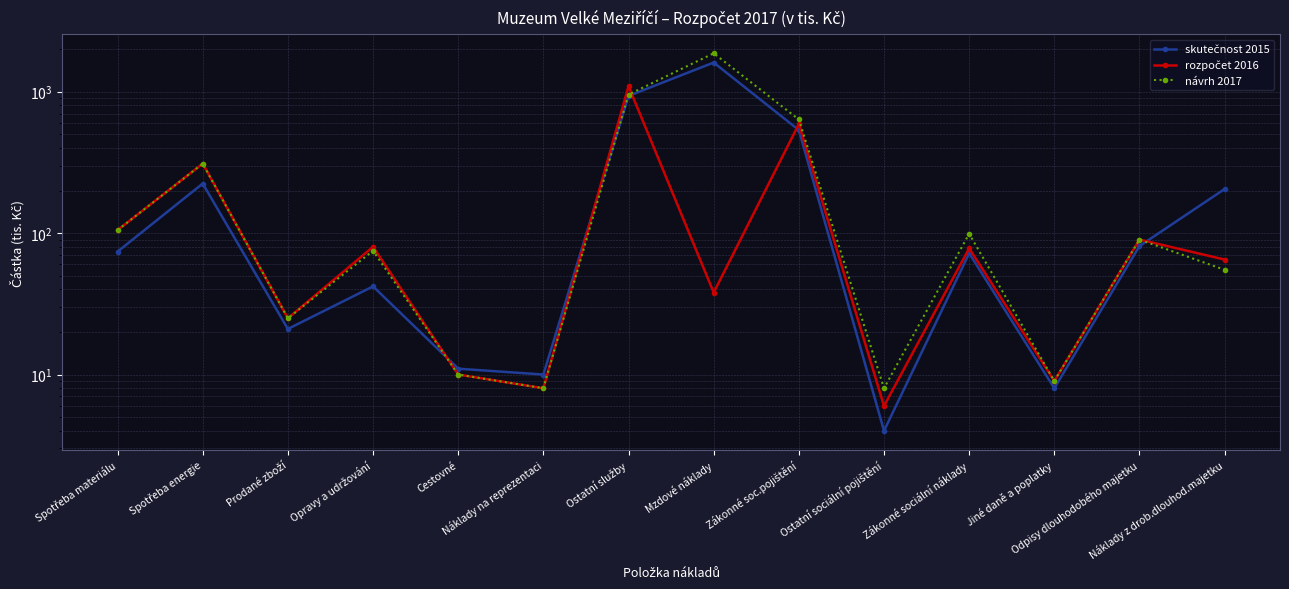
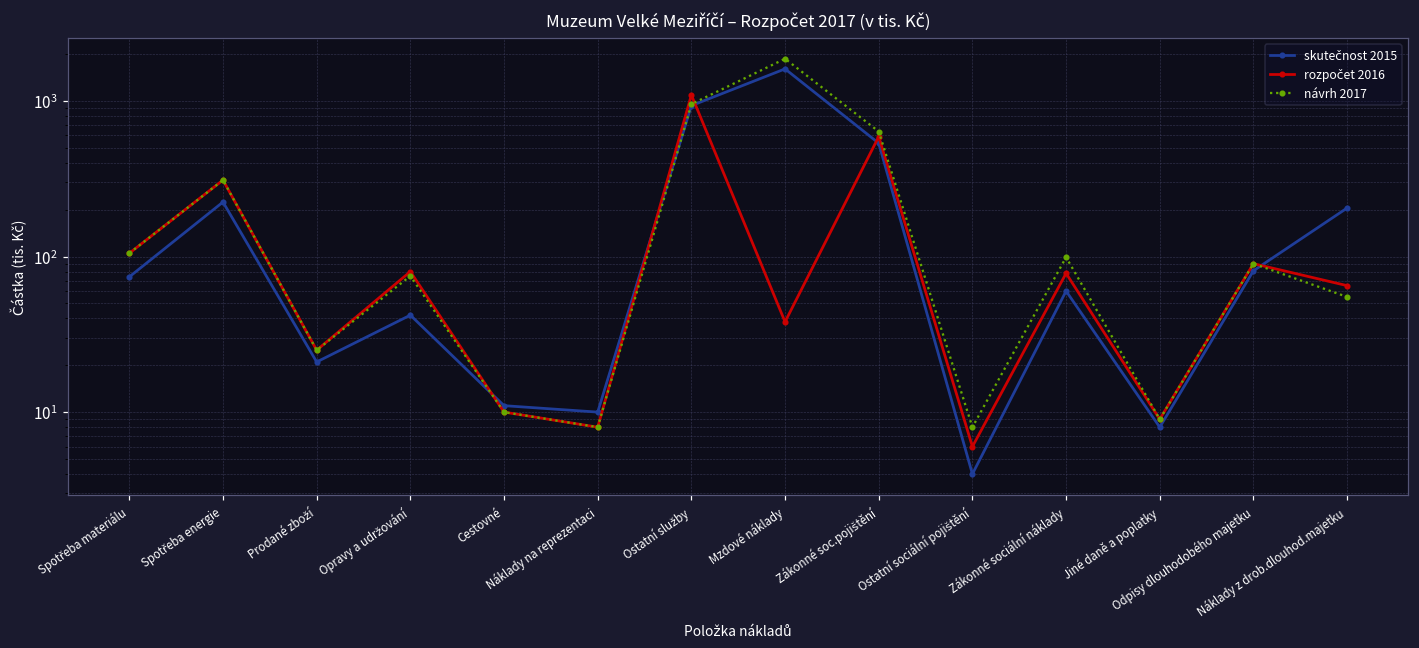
  {
    "skutečnost 2015": {
      "Spotřeba materiálu": 70,
      "Spotřeba energie": 220,
      "Prodané zboží": 21,
      "Opravy a udržování": 42,
      "Cestovné": 11,
      "Náklady na reprezentaci": 10,
      "Mzdové náklady": 1600,
      "Zákonné soc.pojištění": 540,
      "Ostatní sociální pojištění": 4,
-     "Zákonné sociální náklady": 70,
+     "Zákonné sociální náklady": 60,
      "Jiné daně a poplatky": 8,
      "Odpisy dlouhodobého majetku": 80,
      "Náklady z drob.dlouhod.majetku": 210
    },
    "rozpočet 2016": {
      "Opravy a udržování": 80,
      "Ostatní služby": 1100,
      "Mzdové náklady": 38,
      "Zákonné soc.pojištění": 590,
      "Ostatní sociální pojištění": 6,
      "Zákonné sociální náklady": 80,
      "Náklady z drob.dlouhod.majetku": 70
    },
    "návrh 2017": {
      "Opravy a udržování": 80,
      "Mzdové náklady": 1900,
      "Zákonné soc.pojištění": 600,
      "Ostatní sociální pojištění": 8,
      "Zákonné sociální náklady": 100,
      "Náklady z drob.dlouhod.majetku": 55
    }
  }
